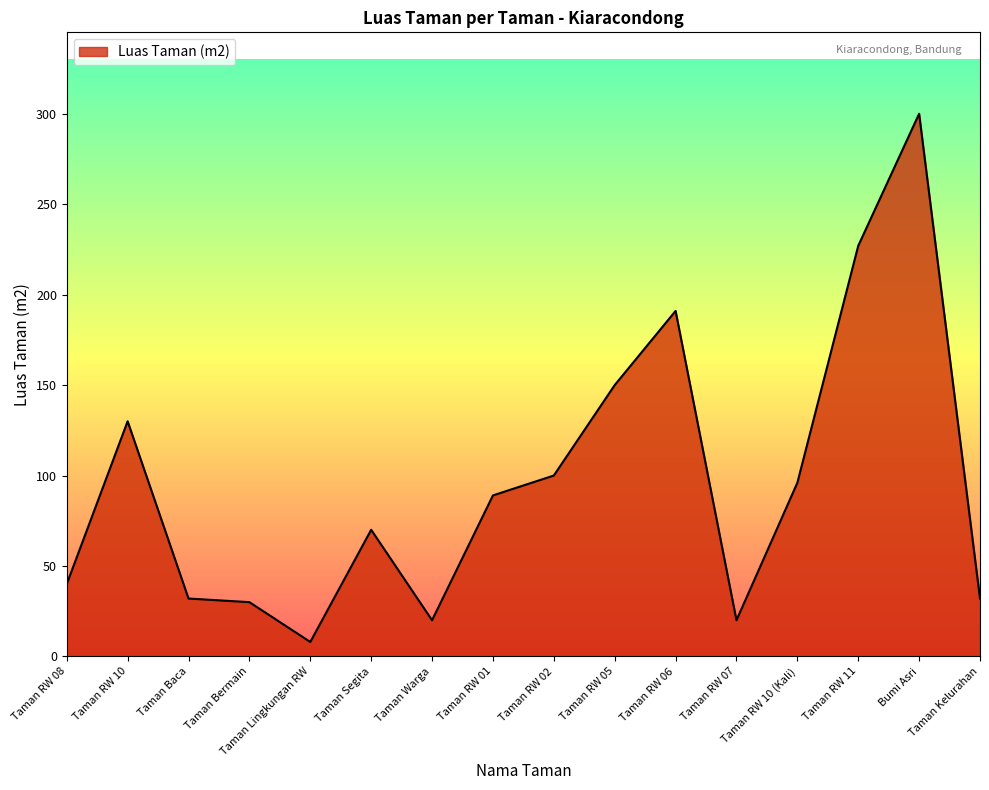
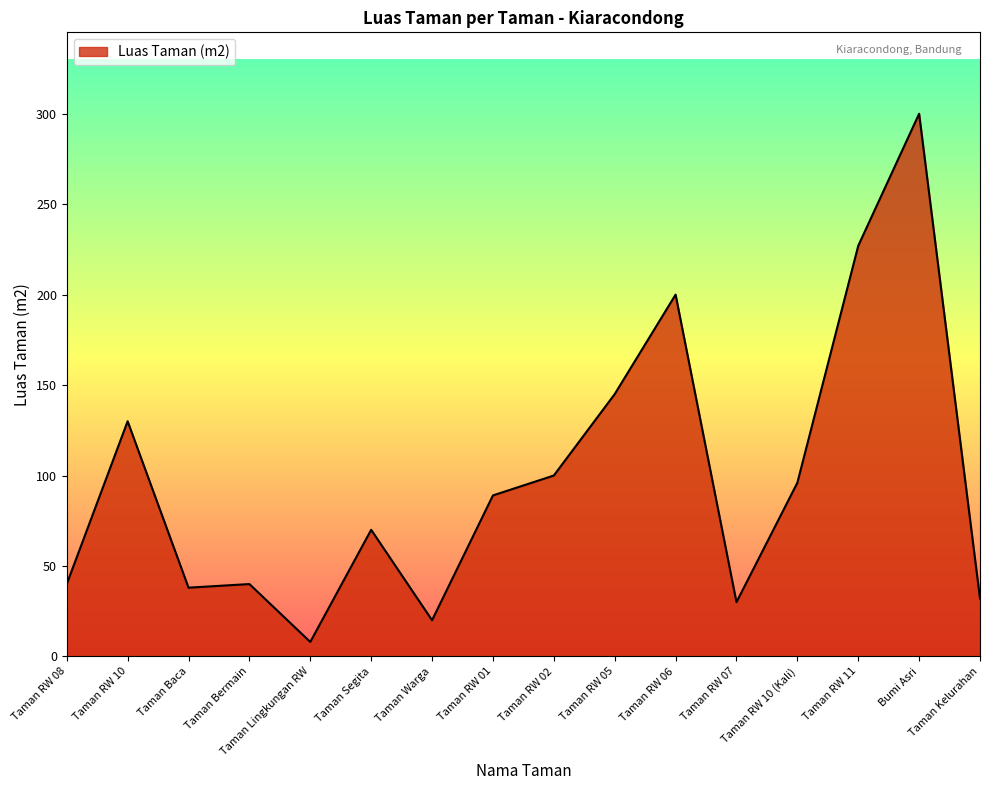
  {
    "Taman RW 08": 40,
    "Taman RW 10": 130,
-   "Taman Baca": 32,
-   "Taman Bermain": 30,
+   "Taman Baca": 38,
+   "Taman Bermain": 40,
    "Taman Lingkungan RW": 8,
    "Taman Segita": 70,
    "Taman Warga": 20,
    "Taman RW 01": 89,
    "Taman RW 02": 100,
-   "Taman RW 05": 150,
-   "Taman RW 06": 191,
-   "Taman RW 07": 20,
+   "Taman RW 05": 145,
+   "Taman RW 06": 200,
+   "Taman RW 07": 30,
    "Taman RW 10 (Kali)": 96,
    "Taman RW 11": 227,
    "Bumi Asri": 300,
    "Taman Kelurahan": 32
  }
